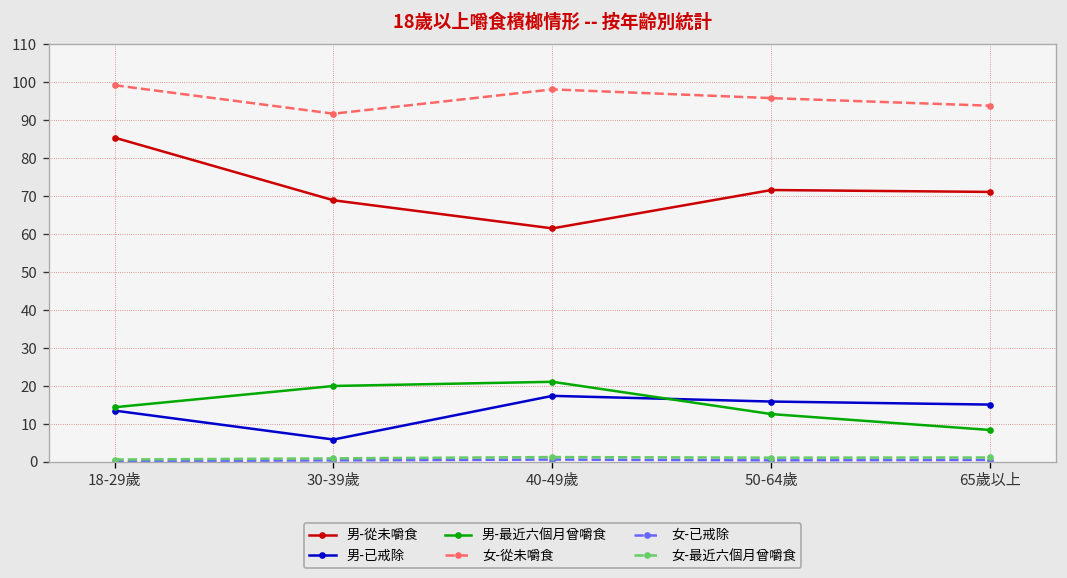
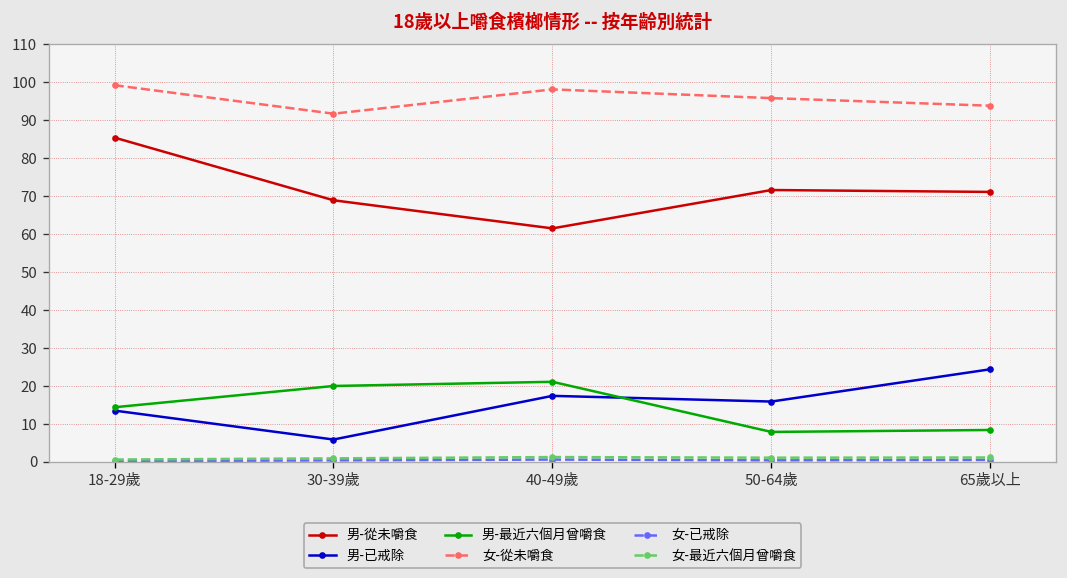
  {
    "男-從未嚼食": {
      "18-29歲": 85,
      "30-39歲": 69,
      "40-49歲": 62,
      "50-64歲": 72,
      "65歲以上": 71
    },
    "男-已戒除": {
      "18-29歲": 14,
      "30-39歲": 6,
      "40-49歲": 17,
      "50-64歲": 16,
-     "65歲以上": 15
+     "65歲以上": 24
    },
    "男-最近六個月曾嚼食": {
      "18-29歲": 14,
      "30-39歲": 20,
      "40-49歲": 21,
-     "50-64歲": 13,
+     "50-64歲": 8,
      "65歲以上": 8
    },
    "女-從未嚼食": {
      "18-29歲": 99,
      "30-39歲": 92,
      "40-49歲": 98,
      "50-64歲": 96,
      "65歲以上": 94
    }
  }
